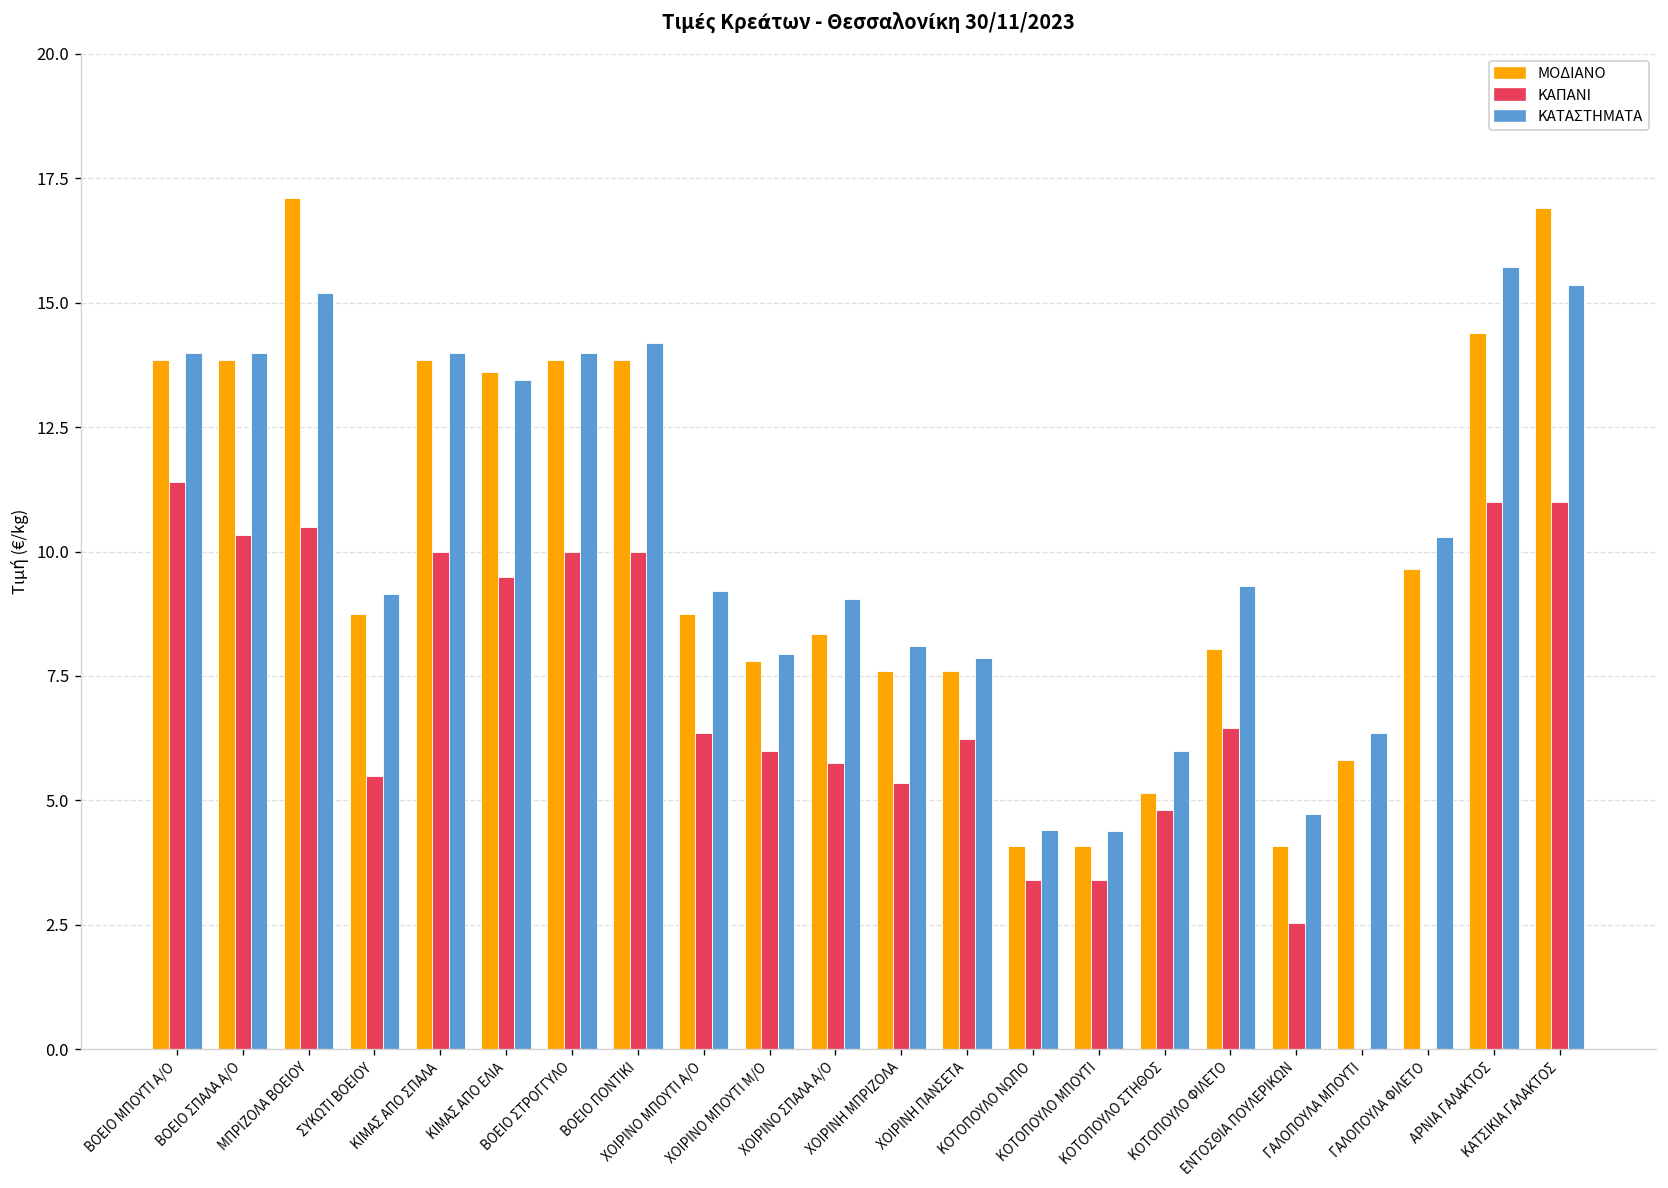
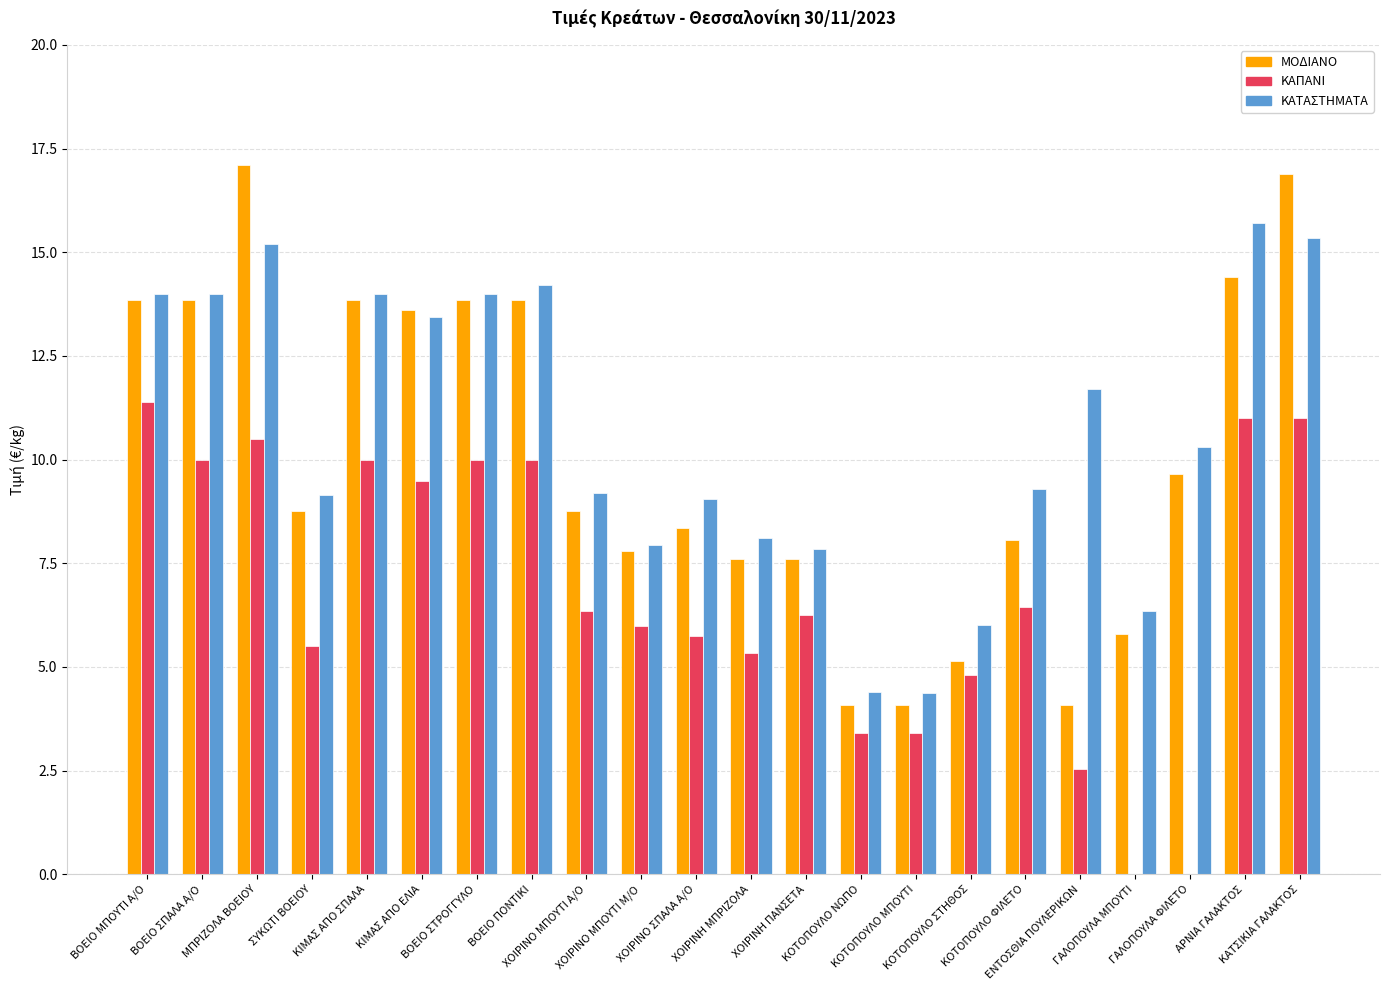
  {
    "ΜΟΔΙΑΝΟ": {
      "ΒΟΕΙΟ ΜΠΟΥΤΙ Α/Ο": 13.9,
      "ΒΟΕΙΟ ΣΠΑΛΑ Α/Ο": 13.9,
      "ΜΠΡΙΖΟΛΑ ΒΟΕΙΟΥ": 17.1,
      "ΣΥΚΩΤΙ ΒΟΕΙΟΥ": 8.8,
      "ΚΙΜΑΣ ΑΠΟ ΣΠΑΛΑ": 13.9,
      "ΚΙΜΑΣ ΑΠΟ ΕΛΙΑ": 13.6,
      "ΒΟΕΙΟ ΣΤΡΟΓΓΥΛΟ": 13.9,
      "ΒΟΕΙΟ ΠΟΝΤΙΚΙ": 13.9,
      "ΧΟΙΡΙΝΟ ΜΠΟΥΤΙ Α/Ο": 8.8,
      "ΧΟΙΡΙΝΟ ΜΠΟΥΤΙ Μ/Ο": 7.8,
      "ΧΟΙΡΙΝΟ ΣΠΑΛΑ Α/Ο": 8.4,
      "ΧΟΙΡΙΝΗ ΜΠΡΙΖΟΛΑ": 7.6,
      "ΧΟΙΡΙΝΗ ΠΑΝΣΕΤΑ": 7.6,
      "ΚΟΤΟΠΟΥΛΟ ΝΩΠΟ": 4.1,
      "ΚΟΤΟΠΟΥΛΟ ΜΠΟΥΤΙ": 4.1,
      "ΚΟΤΟΠΟΥΛΟ ΣΤΗΘΟΣ": 5.2,
      "ΚΟΤΟΠΟΥΛΟ ΦΙΛΕΤΟ": 8.1,
      "ΕΝΤΟΣΘΙΑ ΠΟΥΛΕΡΙΚΩΝ": 4.1,
      "ΓΑΛΟΠΟΥΛΑ ΜΠΟΥΤΙ": 5.8,
      "ΓΑΛΟΠΟΥΛΑ ΦΙΛΕΤΟ": 9.7,
      "ΑΡΝΙΑ ΓΑΛΑΚΤΟΣ": 14.4,
      "ΚΑΤΣΙΚΙΑ ΓΑΛΑΚΤΟΣ": 16.9
    },
    "ΚΑΠΑΝΙ": {
      "ΒΟΕΙΟ ΜΠΟΥΤΙ Α/Ο": 11.4,
-     "ΒΟΕΙΟ ΣΠΑΛΑ Α/Ο": 10.3,
+     "ΒΟΕΙΟ ΣΠΑΛΑ Α/Ο": 10.0,
      "ΜΠΡΙΖΟΛΑ ΒΟΕΙΟΥ": 10.5,
      "ΣΥΚΩΤΙ ΒΟΕΙΟΥ": 5.5,
      "ΚΙΜΑΣ ΑΠΟ ΣΠΑΛΑ": 10.0,
      "ΚΙΜΑΣ ΑΠΟ ΕΛΙΑ": 9.5,
      "ΒΟΕΙΟ ΣΤΡΟΓΓΥΛΟ": 10.0,
      "ΒΟΕΙΟ ΠΟΝΤΙΚΙ": 10.0,
      "ΧΟΙΡΙΝΟ ΜΠΟΥΤΙ Α/Ο": 6.3,
      "ΧΟΙΡΙΝΟ ΜΠΟΥΤΙ Μ/Ο": 6.0,
      "ΧΟΙΡΙΝΟ ΣΠΑΛΑ Α/Ο": 5.7,
      "ΧΟΙΡΙΝΗ ΜΠΡΙΖΟΛΑ": 5.3,
      "ΧΟΙΡΙΝΗ ΠΑΝΣΕΤΑ": 6.2,
      "ΚΟΤΟΠΟΥΛΟ ΝΩΠΟ": 3.4,
      "ΚΟΤΟΠΟΥΛΟ ΜΠΟΥΤΙ": 3.4,
      "ΚΟΤΟΠΟΥΛΟ ΣΤΗΘΟΣ": 4.8,
      "ΚΟΤΟΠΟΥΛΟ ΦΙΛΕΤΟ": 6.4,
      "ΕΝΤΟΣΘΙΑ ΠΟΥΛΕΡΙΚΩΝ": 2.5,
      "ΓΑΛΟΠΟΥΛΑ ΜΠΟΥΤΙ": 0.0,
      "ΓΑΛΟΠΟΥΛΑ ΦΙΛΕΤΟ": 0.0,
      "ΑΡΝΙΑ ΓΑΛΑΚΤΟΣ": 11.0,
      "ΚΑΤΣΙΚΙΑ ΓΑΛΑΚΤΟΣ": 11.0
    },
    "ΚΑΤΑΣΤΗΜΑΤΑ": {
      "ΒΟΕΙΟ ΜΠΟΥΤΙ Α/Ο": 14.0,
      "ΒΟΕΙΟ ΣΠΑΛΑ Α/Ο": 14.0,
      "ΜΠΡΙΖΟΛΑ ΒΟΕΙΟΥ": 15.2,
      "ΣΥΚΩΤΙ ΒΟΕΙΟΥ": 9.2,
      "ΚΙΜΑΣ ΑΠΟ ΣΠΑΛΑ": 14.0,
      "ΚΙΜΑΣ ΑΠΟ ΕΛΙΑ": 13.5,
      "ΒΟΕΙΟ ΣΤΡΟΓΓΥΛΟ": 14.0,
      "ΒΟΕΙΟ ΠΟΝΤΙΚΙ": 14.2,
      "ΧΟΙΡΙΝΟ ΜΠΟΥΤΙ Α/Ο": 9.2,
      "ΧΟΙΡΙΝΟ ΜΠΟΥΤΙ Μ/Ο": 8.0,
      "ΧΟΙΡΙΝΟ ΣΠΑΛΑ Α/Ο": 9.1,
      "ΧΟΙΡΙΝΗ ΜΠΡΙΖΟΛΑ": 8.1,
      "ΧΟΙΡΙΝΗ ΠΑΝΣΕΤΑ": 7.9,
      "ΚΟΤΟΠΟΥΛΟ ΝΩΠΟ": 4.4,
      "ΚΟΤΟΠΟΥΛΟ ΜΠΟΥΤΙ": 4.4,
      "ΚΟΤΟΠΟΥΛΟ ΣΤΗΘΟΣ": 6.0,
      "ΚΟΤΟΠΟΥΛΟ ΦΙΛΕΤΟ": 9.3,
-     "ΕΝΤΟΣΘΙΑ ΠΟΥΛΕΡΙΚΩΝ": 4.7,
+     "ΕΝΤΟΣΘΙΑ ΠΟΥΛΕΡΙΚΩΝ": 11.7,
      "ΓΑΛΟΠΟΥΛΑ ΜΠΟΥΤΙ": 6.4,
      "ΓΑΛΟΠΟΥΛΑ ΦΙΛΕΤΟ": 10.3,
      "ΑΡΝΙΑ ΓΑΛΑΚΤΟΣ": 15.7,
      "ΚΑΤΣΙΚΙΑ ΓΑΛΑΚΤΟΣ": 15.4
    }
  }
